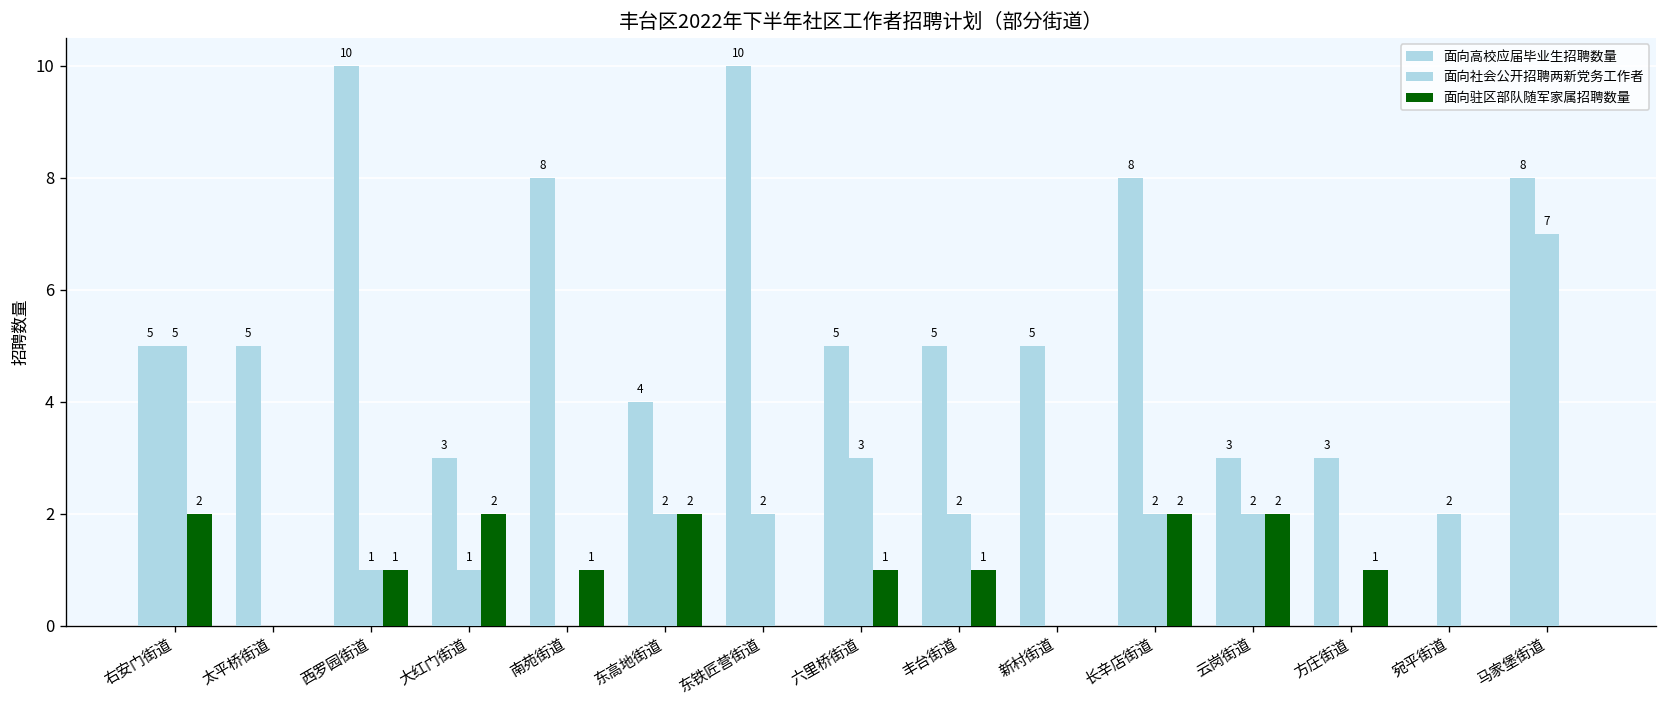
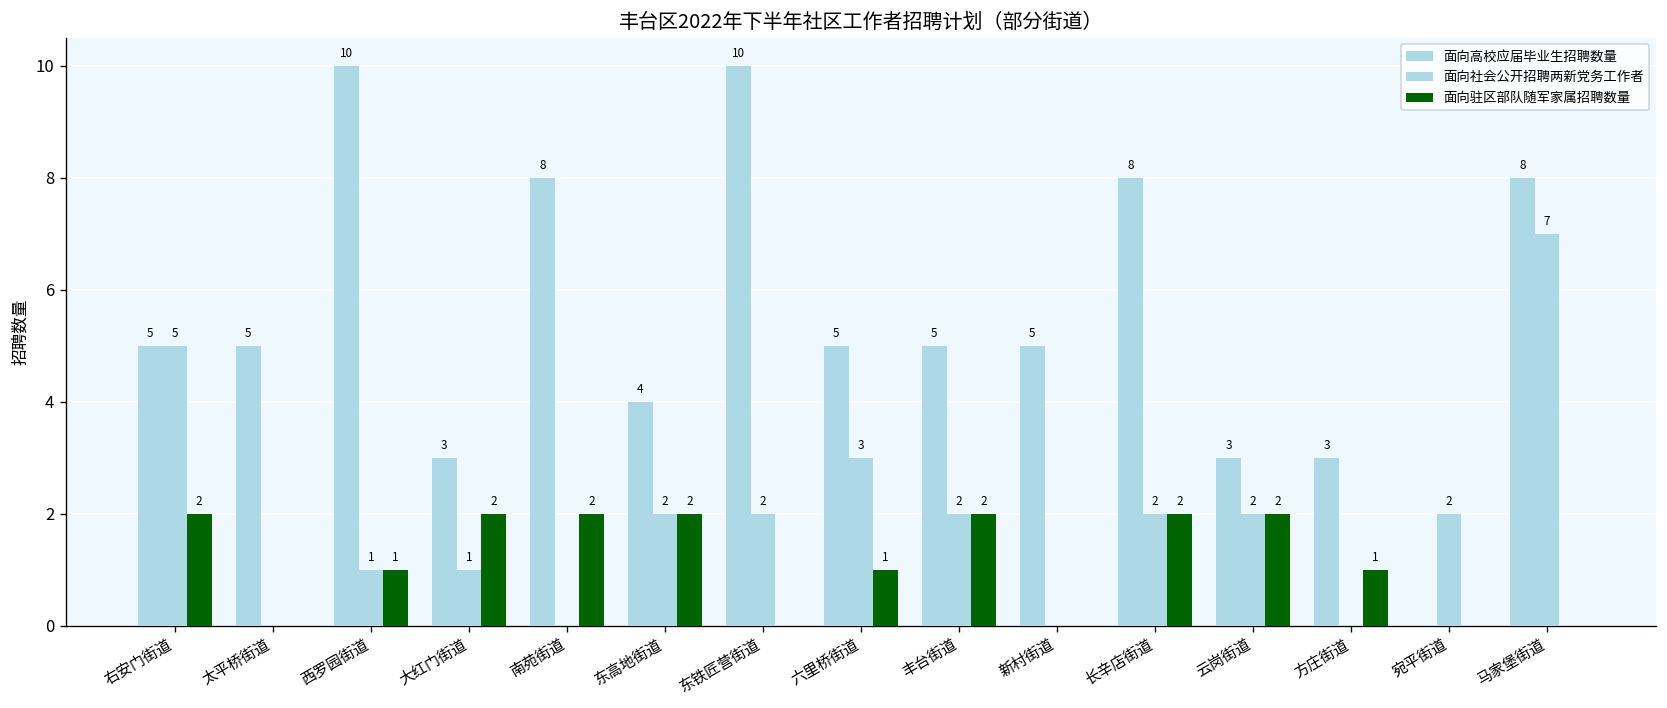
  {
    "面向驻区部队随军家属招聘数量": {
      "右安门街道": 2,
      "西罗园街道": 1,
      "大红门街道": 2,
-     "南苑街道": 1,
+     "南苑街道": 2,
      "东高地街道": 2,
      "六里桥街道": 1,
-     "丰台街道": 1,
+     "丰台街道": 2,
      "长辛店街道": 2,
      "云岗街道": 2,
      "方庄街道": 1
    }
  }
